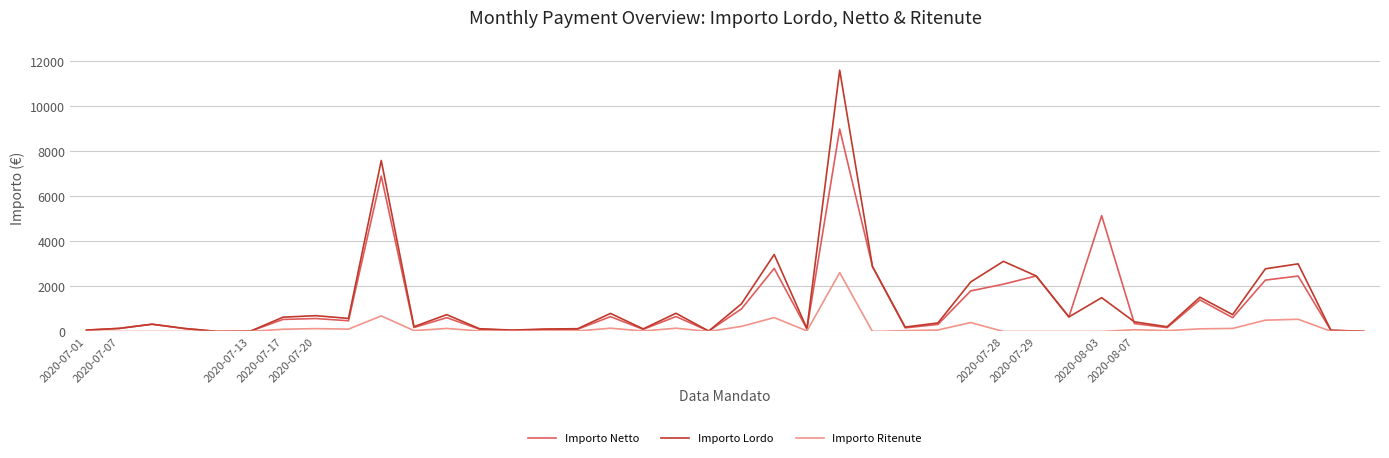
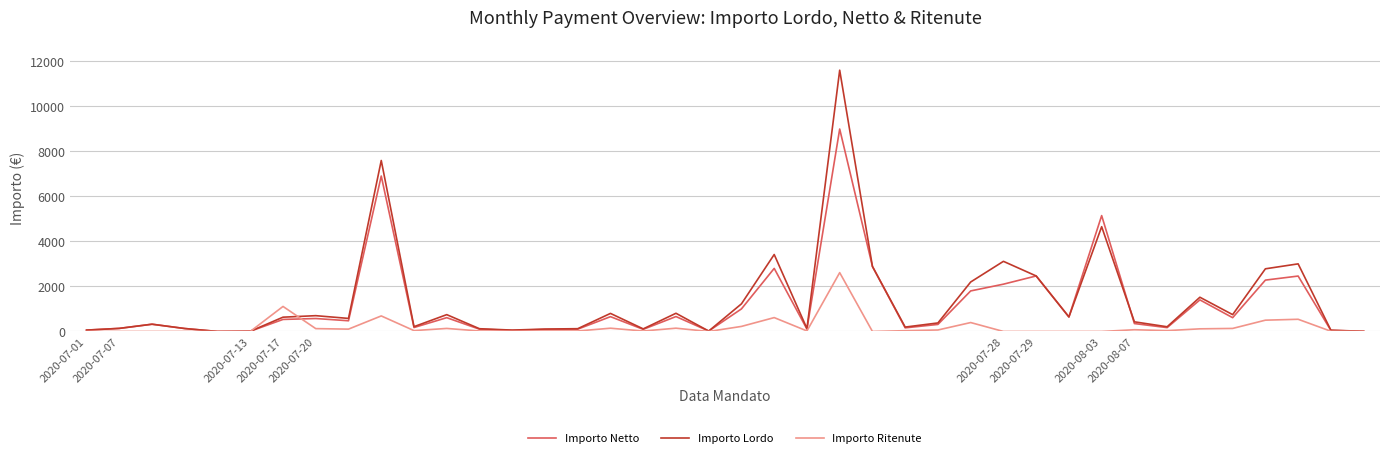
  {
    "Importo Netto": {
      "2020-07-28": 2100,
      "2020-08-03": 5100
    },
    "Importo Lordo": {
      "2020-07-28": 3100,
-     "2020-08-03": 1500
+     "2020-08-03": 4700
    },
    "Importo Ritenute": {
-     "2020-07-17": 100,
+     "2020-07-17": 1100,
      "2020-07-28": 0,
      "2020-08-03": 0
    }
  }
